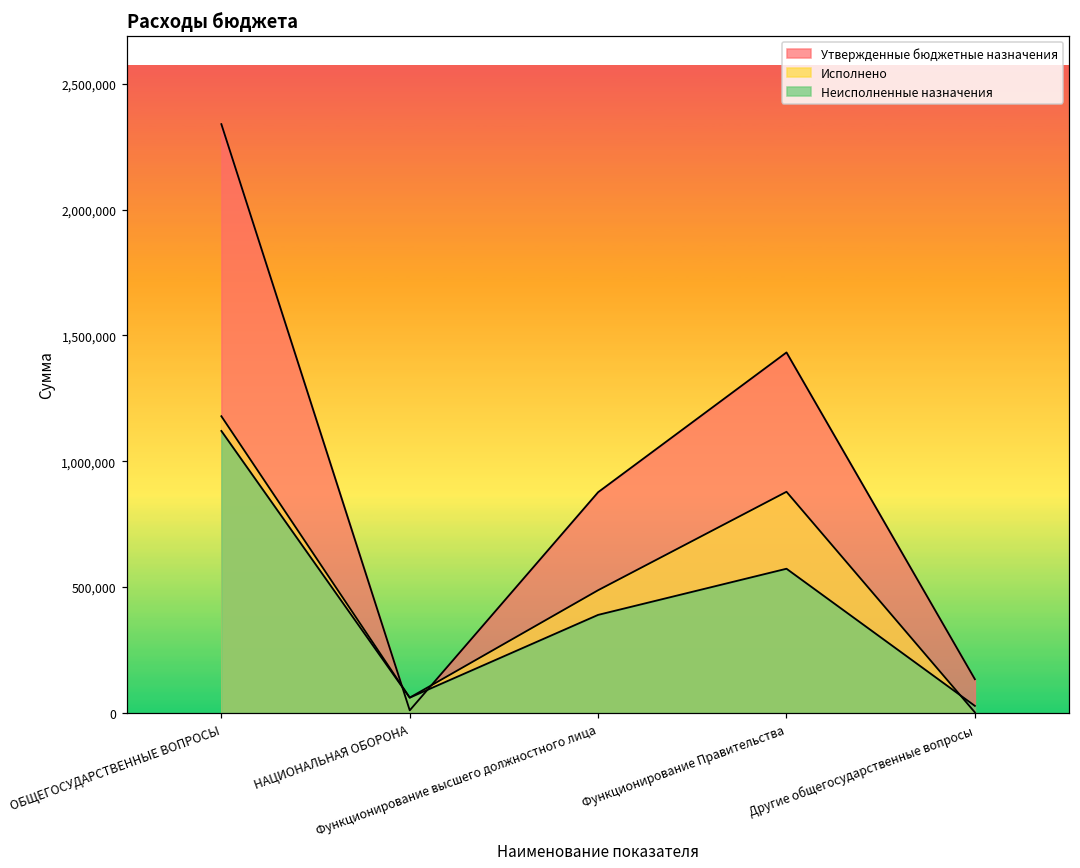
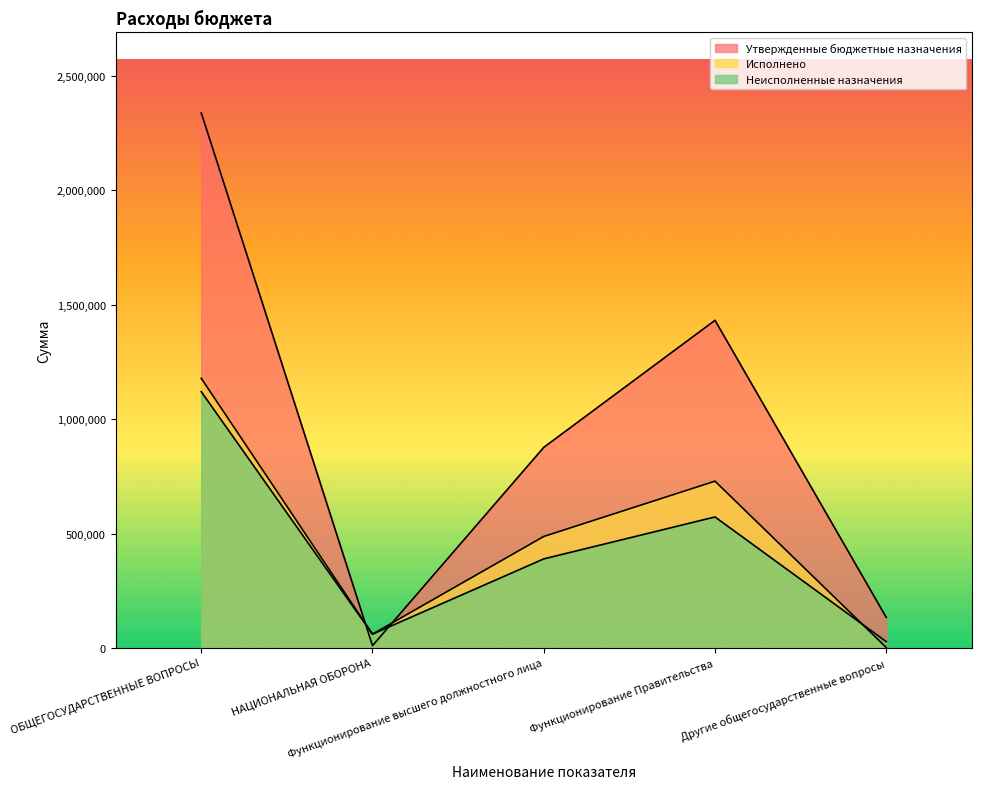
  {
    "Утвержденные бюджетные назначения": {
      "ОБЩЕГОСУДАРСТВЕННЫЕ ВОПРОСЫ": "2,340,000",
      "НАЦИОНАЛЬНАЯ ОБОРОНА": "10,000",
      "Функционирование высшего должностного лица": "880,000",
      "Функционирование Правительства": "1,430,000",
      "Другие общегосударственные вопросы": "130,000"
    },
    "Исполнено": {
      "ОБЩЕГОСУДАРСТВЕННЫЕ ВОПРОСЫ": "1,180,000",
      "Функционирование высшего должностного лица": "490,000",
-     "Функционирование Правительства": "880,000",
+     "Функционирование Правительства": "730,000",
      "Другие общегосударственные вопросы": "0"
    },
    "Неисполненные назначения": {
      "ОБЩЕГОСУДАРСТВЕННЫЕ ВОПРОСЫ": "1,120,000",
      "Функционирование высшего должностного лица": "390,000",
      "Функционирование Правительства": "570,000",
      "Другие общегосударственные вопросы": "30,000"
    }
  }
